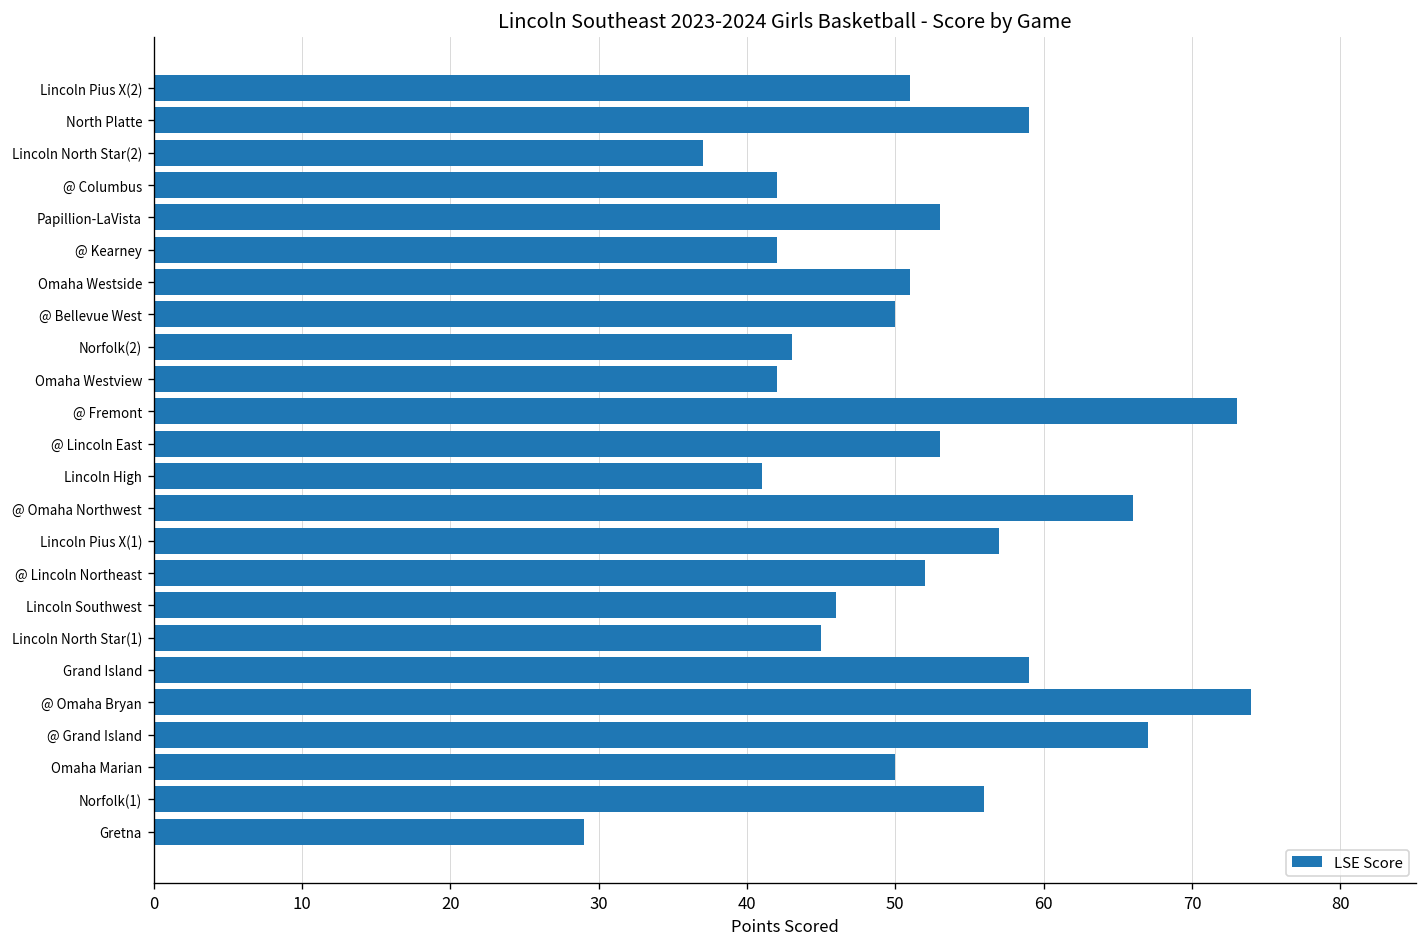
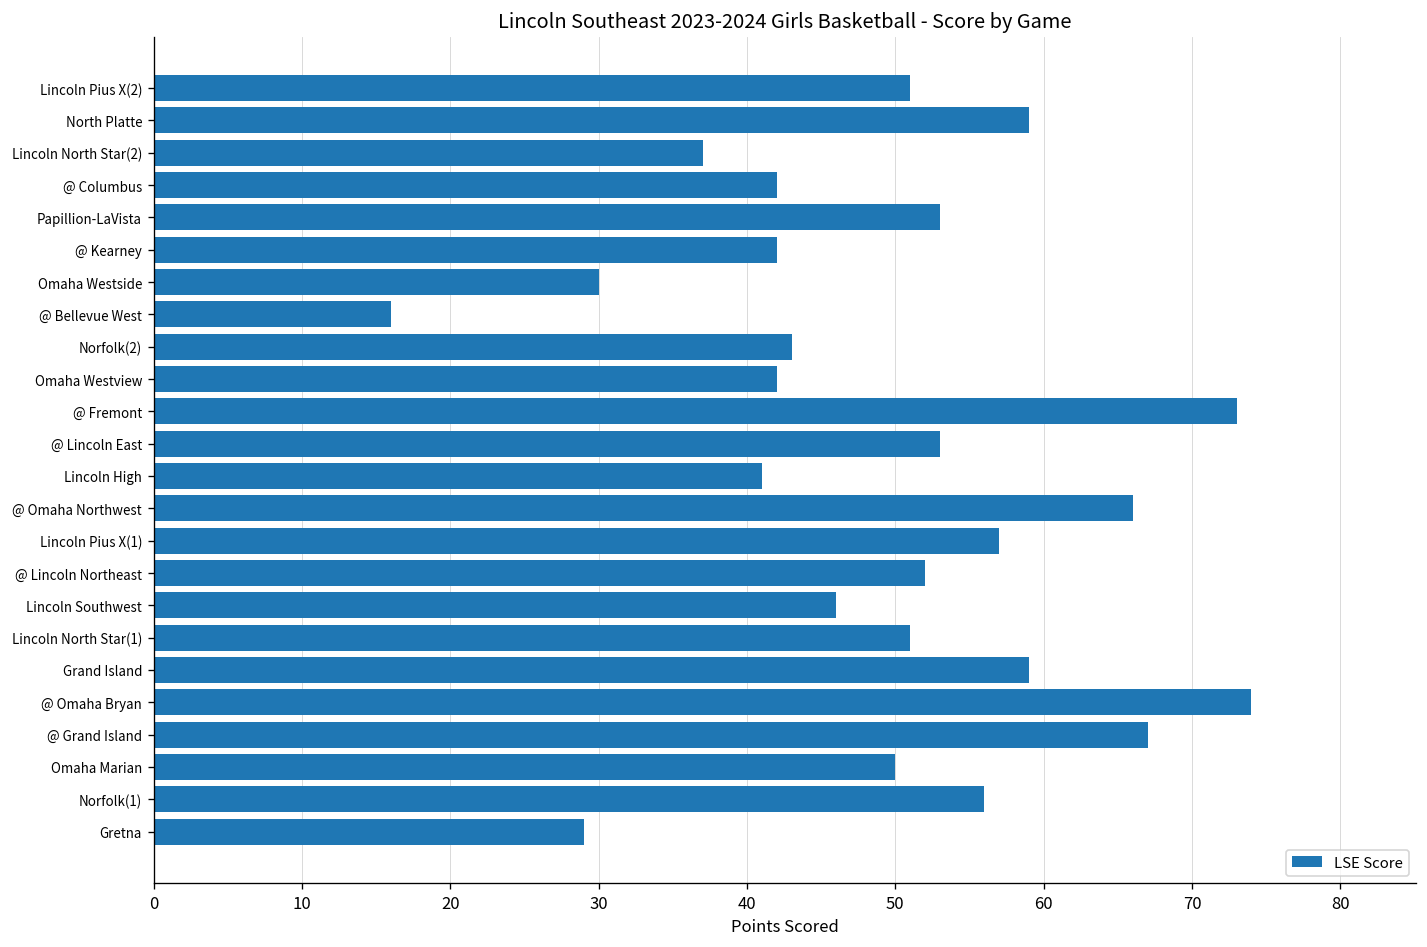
  {
    "Lincoln Pius X(2)": 51,
    "North Platte": 59,
    "Lincoln North Star(2)": 37,
    "@ Columbus": 42,
    "Papillion-LaVista": 53,
    "@ Kearney": 42,
-   "Omaha Westside": 51,
-   "@ Bellevue West": 50,
+   "Omaha Westside": 30,
+   "@ Bellevue West": 16,
    "Norfolk(2)": 43,
    "Omaha Westview": 42,
    "@ Fremont": 73,
    "@ Lincoln East": 53,
    "Lincoln High": 41,
    "@ Omaha Northwest": 66,
    "Lincoln Pius X(1)": 57,
    "@ Lincoln Northeast": 52,
    "Lincoln Southwest": 46,
-   "Lincoln North Star(1)": 45,
+   "Lincoln North Star(1)": 51,
    "Grand Island": 59,
    "@ Omaha Bryan": 74,
    "@ Grand Island": 67,
    "Omaha Marian": 50,
    "Norfolk(1)": 56,
    "Gretna": 29
  }
